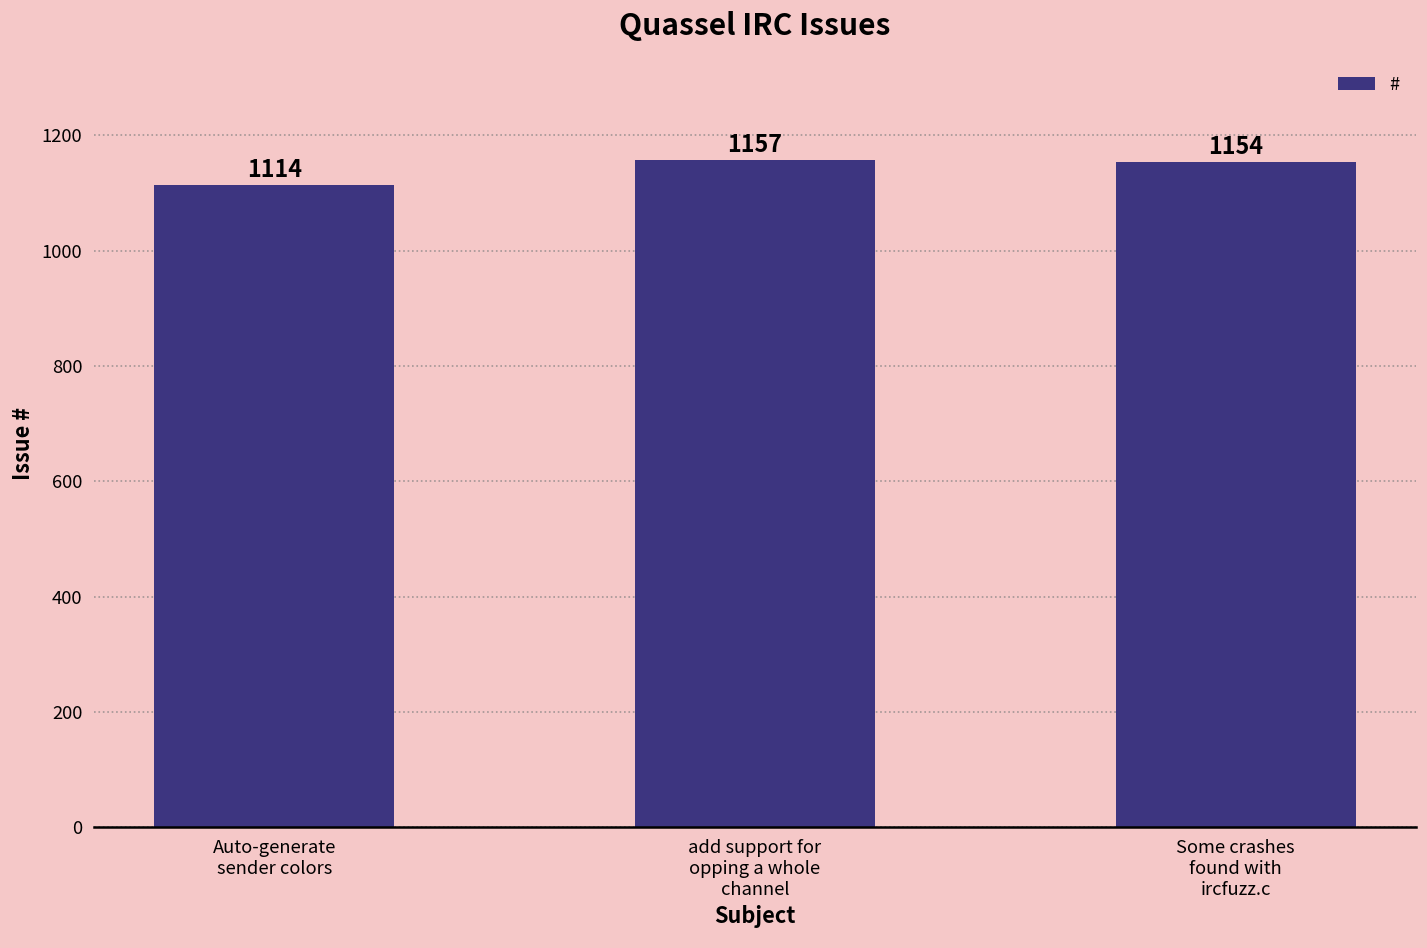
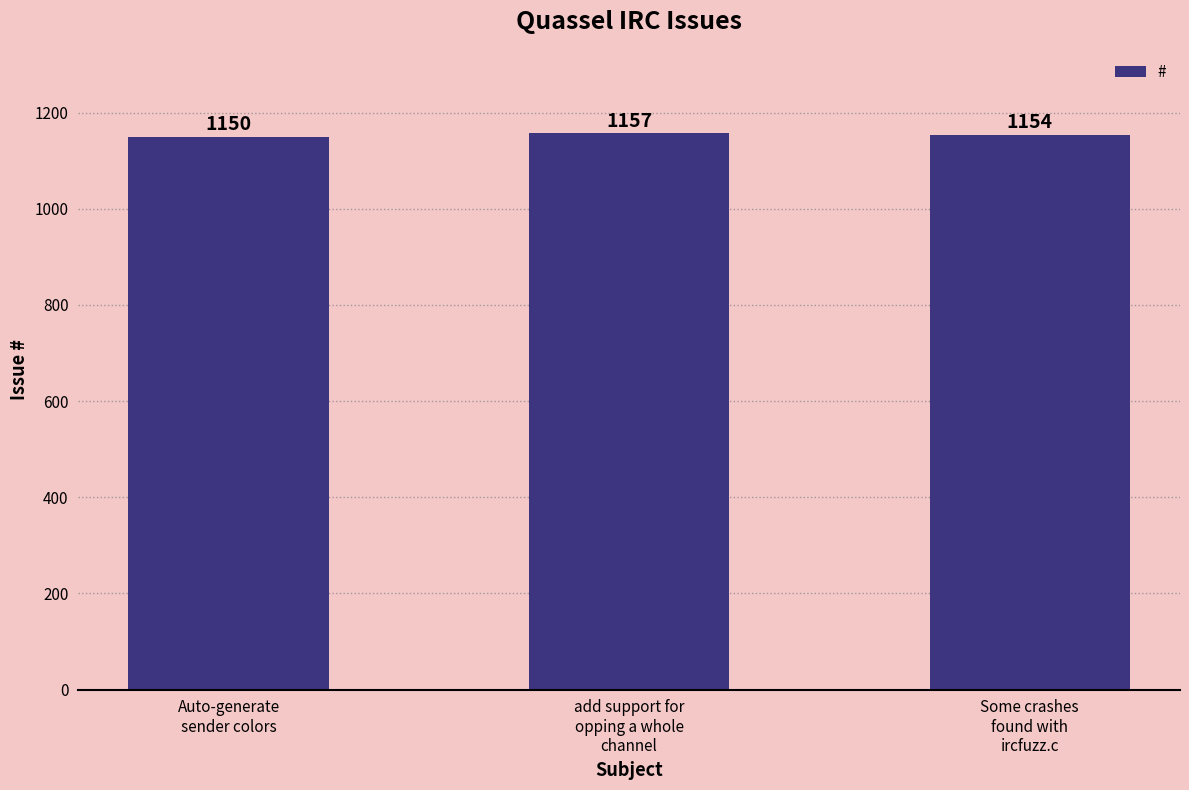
  {
-   "Auto-generate sender colors": 1114,
+   "Auto-generate sender colors": 1150,
    "add support for opping a whole channel": 1157,
    "Some crashes found with ircfuzz.c": 1154
  }
